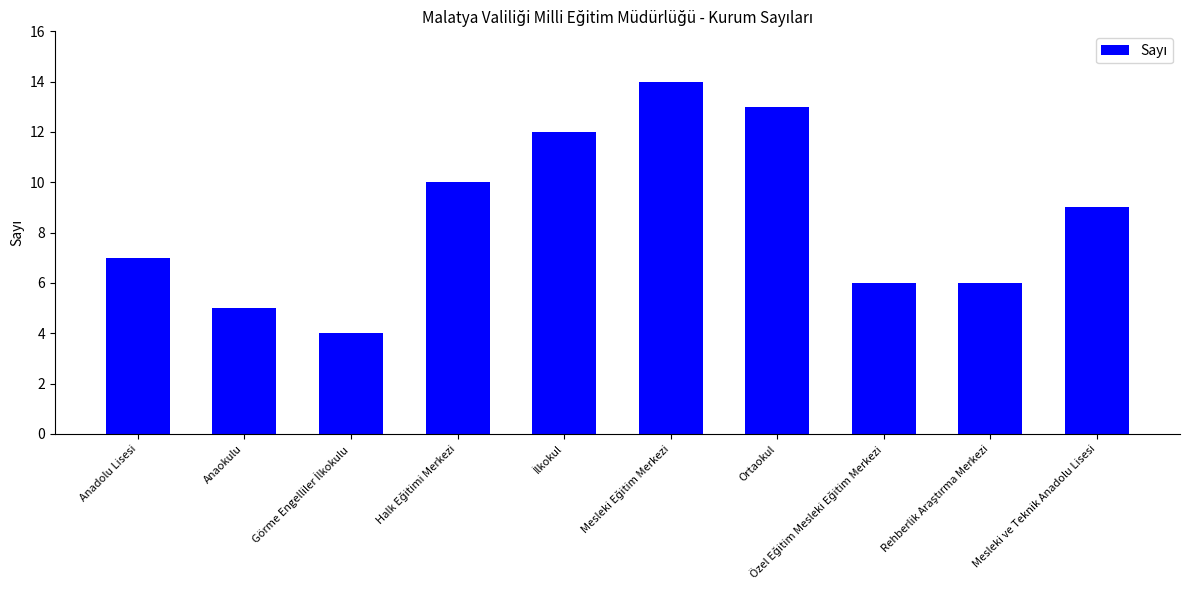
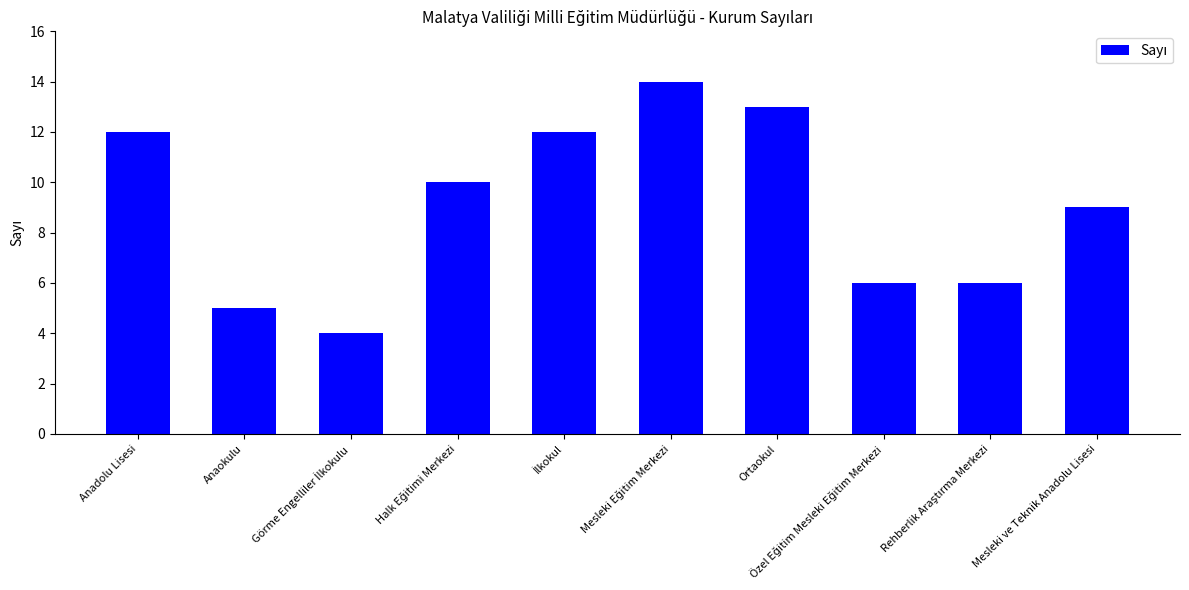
  {
-   "Anadolu Lisesi": 7,
+   "Anadolu Lisesi": 12,
    "Anaokulu": 5,
    "Görme Engelliler İlkokulu": 4,
    "Halk Eğitimi Merkezi": 10,
    "İlkokul": 12,
    "Mesleki Eğitim Merkezi": 14,
    "Ortaokul": 13,
    "Özel Eğitim Mesleki Eğitim Merkezi": 6,
    "Rehberlik Araştırma Merkezi": 6,
    "Mesleki ve Teknik Anadolu Lisesi": 9
  }
